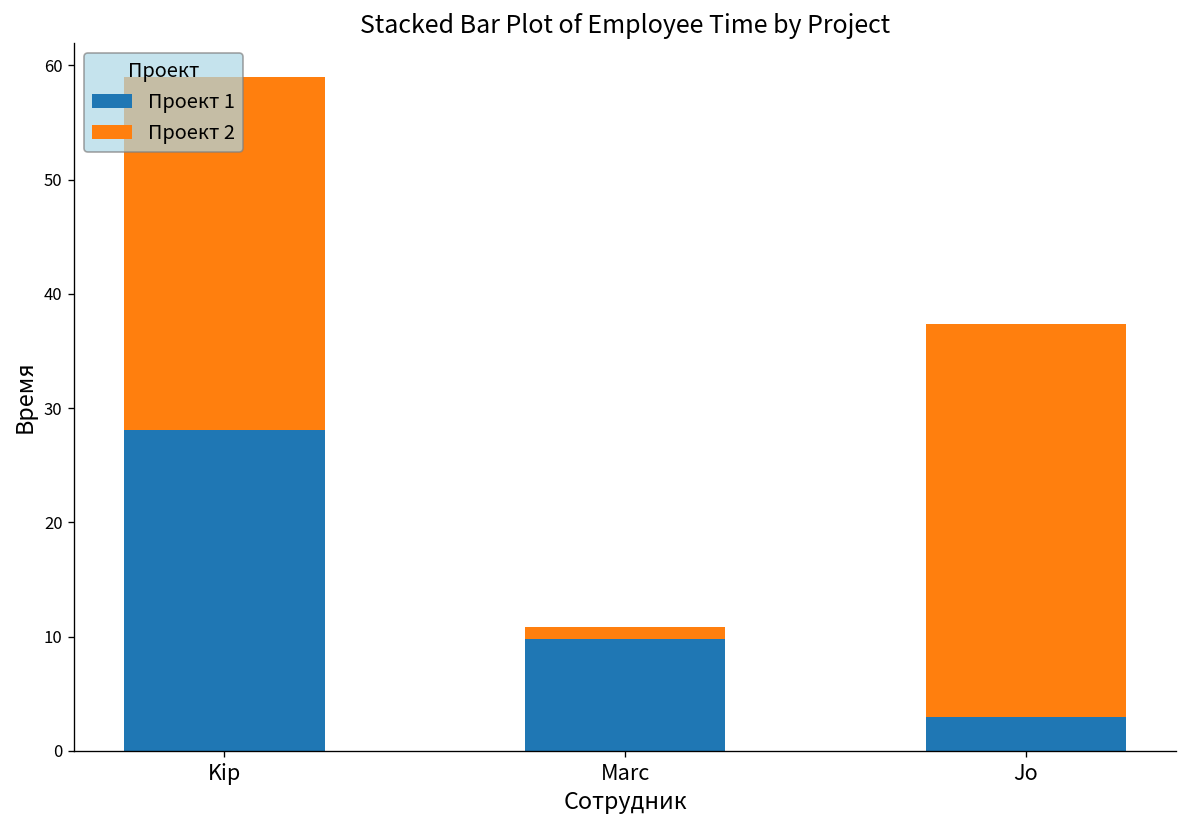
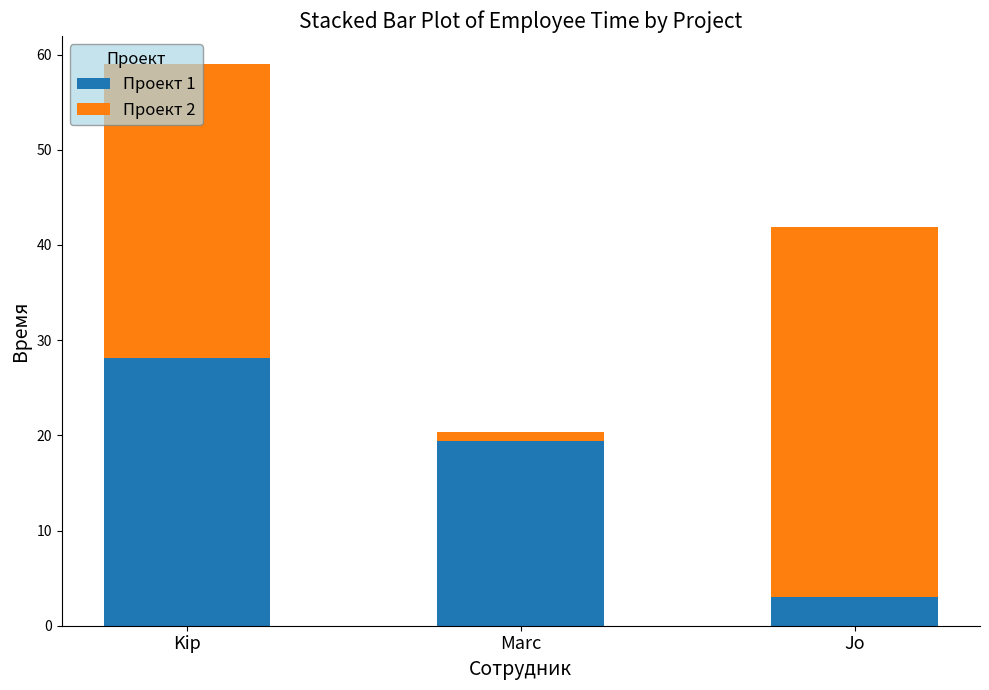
  {
    "Проект 1": {
      "Kip": 28,
-     "Marc": 10,
+     "Marc": 19,
      "Jo": 3
    },
    "Проект 2": {
      "Marc": 1,
-     "Jo": 34
+     "Jo": 39
    }
  }
